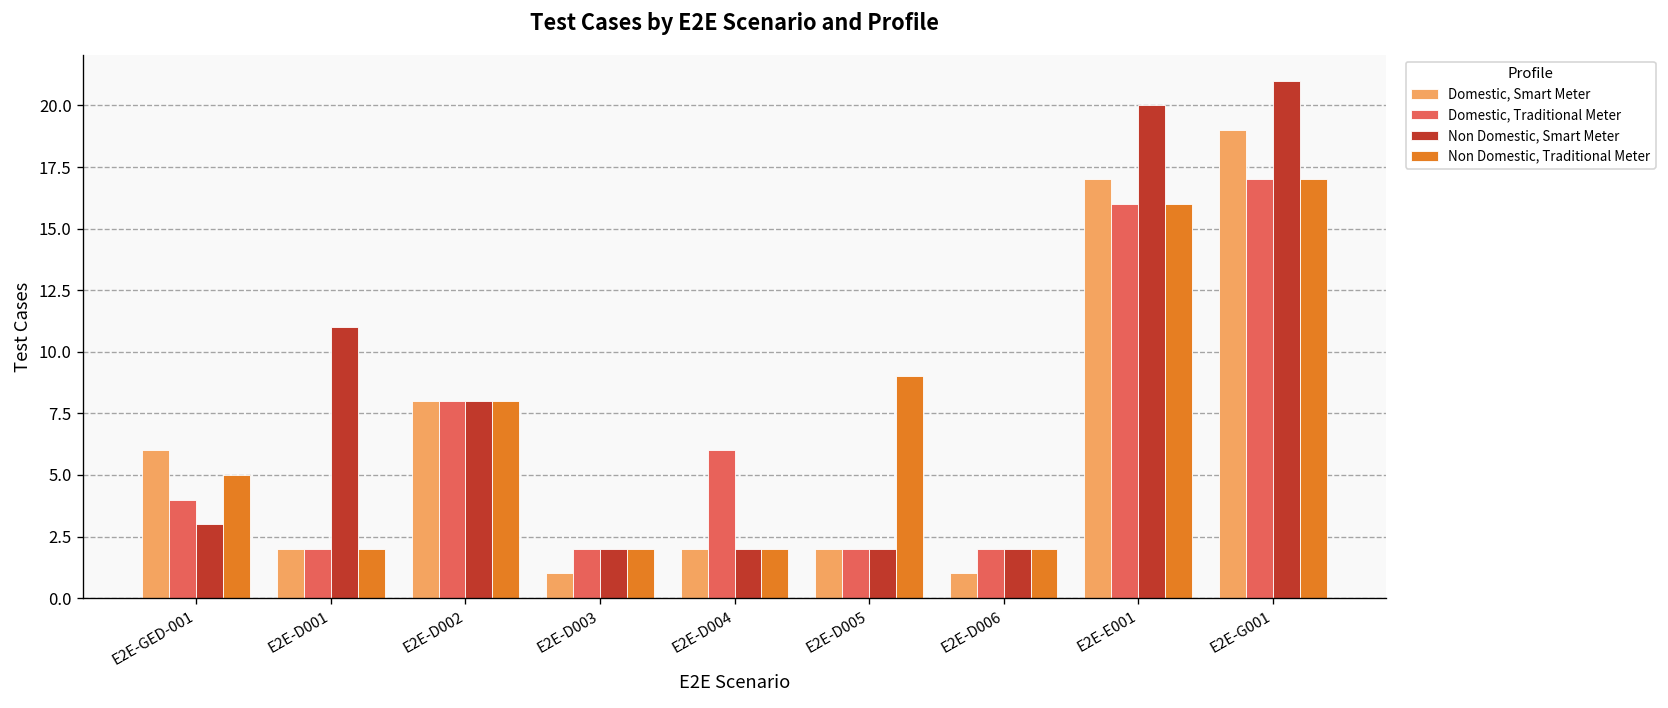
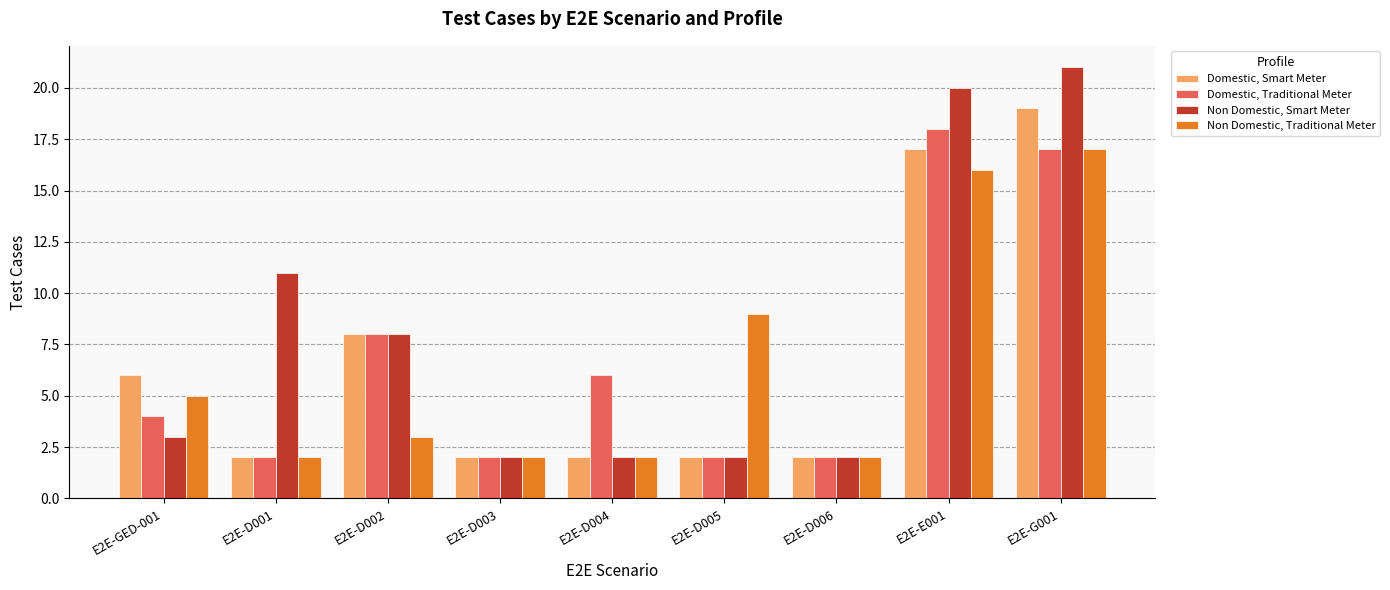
  {
    "Domestic, Smart Meter": {
      "E2E-GED-001": 6,
      "E2E-D001": 2,
      "E2E-D002": 8,
-     "E2E-D003": 1,
+     "E2E-D003": 2,
      "E2E-D004": 2,
      "E2E-D005": 2,
-     "E2E-D006": 1,
+     "E2E-D006": 2,
      "E2E-E001": 17,
      "E2E-G001": 19
    },
    "Domestic, Traditional Meter": {
      "E2E-GED-001": 4,
      "E2E-D001": 2,
      "E2E-D002": 8,
      "E2E-D003": 2,
      "E2E-D004": 6,
      "E2E-D005": 2,
      "E2E-D006": 2,
-     "E2E-E001": 16,
+     "E2E-E001": 18,
      "E2E-G001": 17
    },
    "Non Domestic, Smart Meter": {
      "E2E-GED-001": 3,
      "E2E-D001": 11,
      "E2E-D002": 8,
      "E2E-D003": 2,
      "E2E-D004": 2,
      "E2E-D005": 2,
      "E2E-D006": 2,
      "E2E-E001": 20,
      "E2E-G001": 21
    },
    "Non Domestic, Traditional Meter": {
      "E2E-GED-001": 5,
      "E2E-D001": 2,
-     "E2E-D002": 8,
+     "E2E-D002": 3,
      "E2E-D003": 2,
      "E2E-D004": 2,
      "E2E-D005": 9,
      "E2E-D006": 2,
      "E2E-E001": 16,
      "E2E-G001": 17
    }
  }
